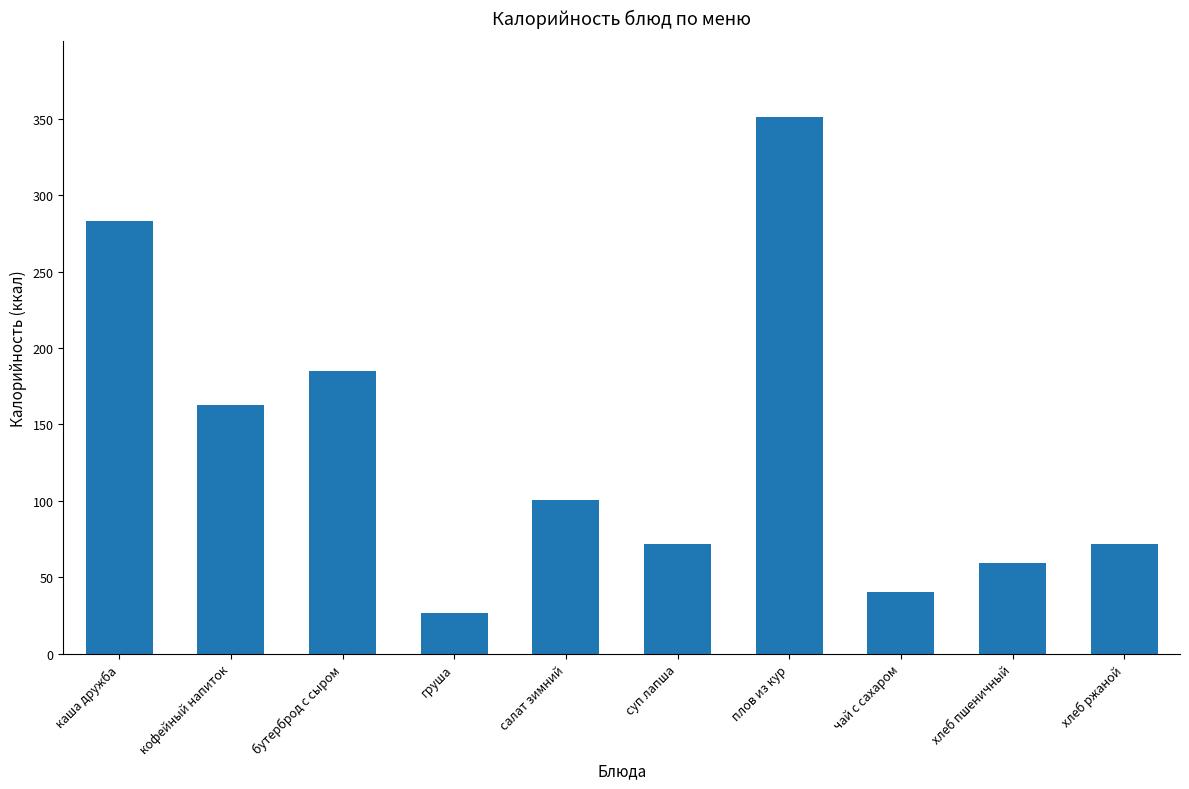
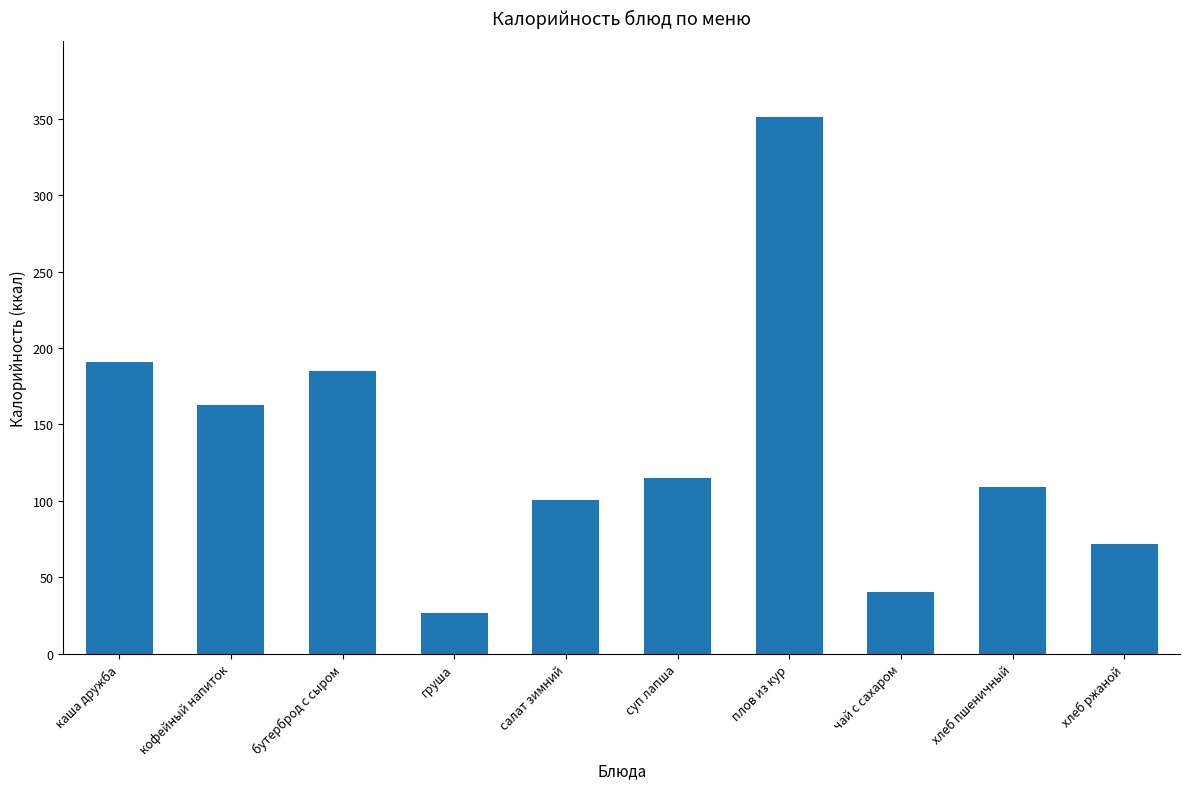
  {
-   "каша дружба": 283,
+   "каша дружба": 191,
    "кофейный напиток": 163,
    "бутерброд с сыром": 185,
    "груша": 27,
    "салат зимний": 100,
-   "суп лапша": 72,
+   "суп лапша": 115,
    "плов из кур": 351,
    "чай с сахаром": 40,
-   "хлеб пшеничный": 59,
+   "хлеб пшеничный": 109,
    "хлеб ржаной": 72
  }
